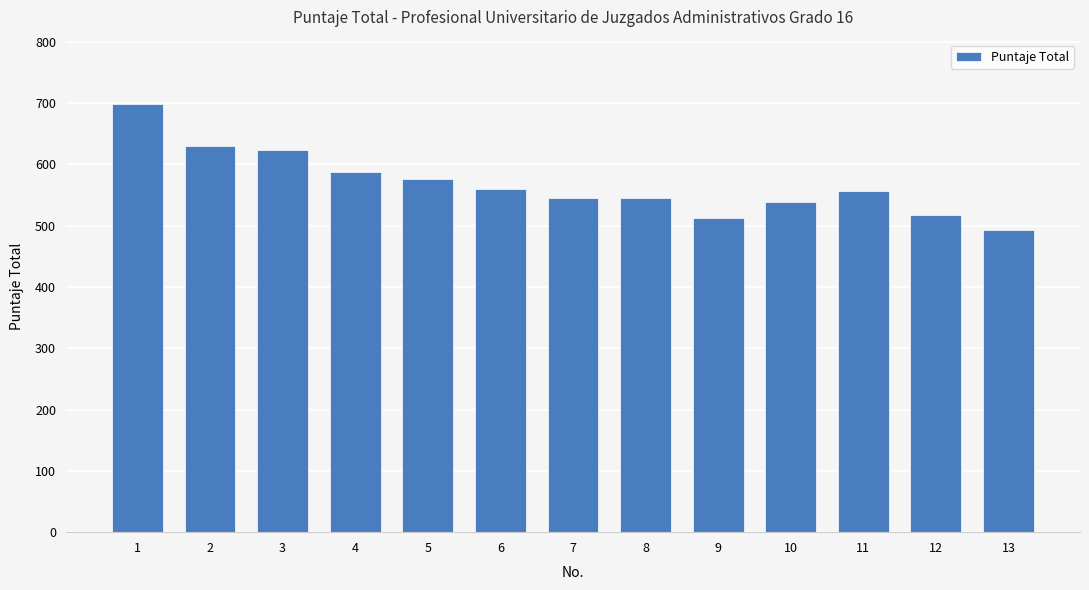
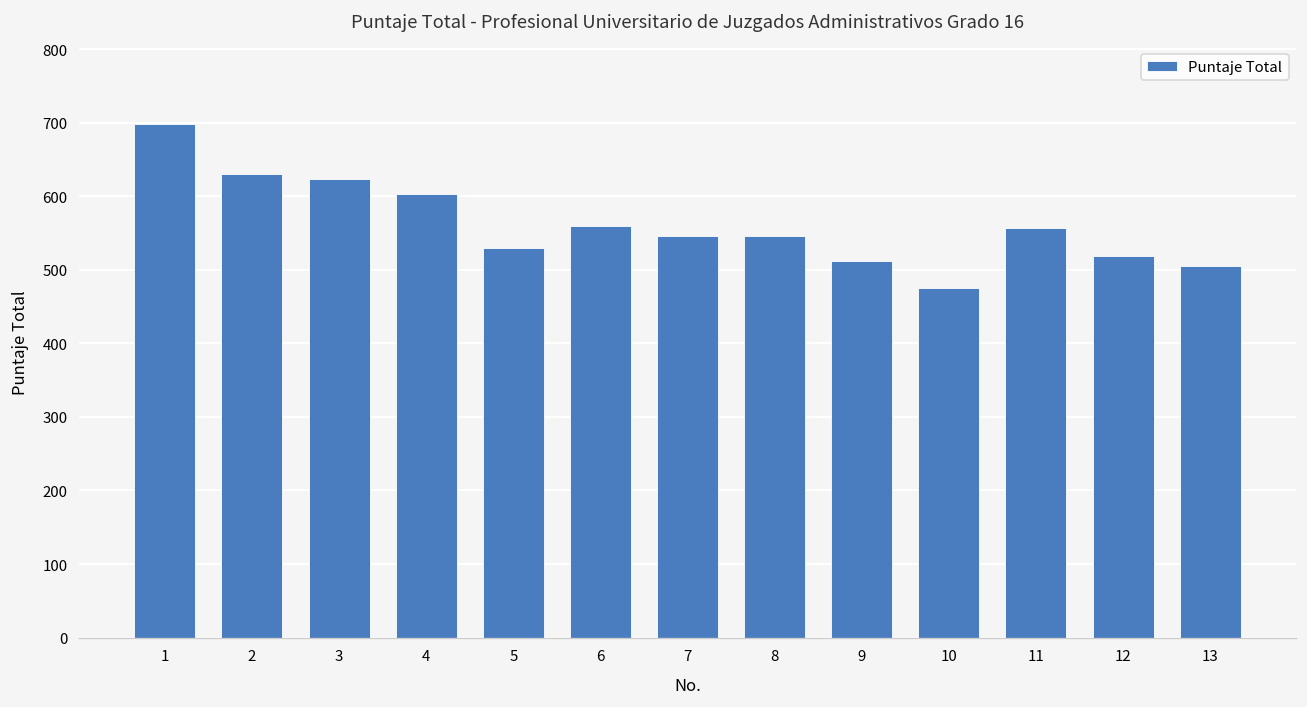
  {
    "1": 700,
    "2": 630,
    "3": 620,
-   "4": 590,
-   "5": 580,
+   "4": 600,
+   "5": 530,
    "6": 560,
    "7": 550,
    "8": 550,
    "9": 510,
-   "10": 540,
+   "10": 480,
    "11": 560,
    "12": 520,
-   "13": 490
+   "13": 510
  }
